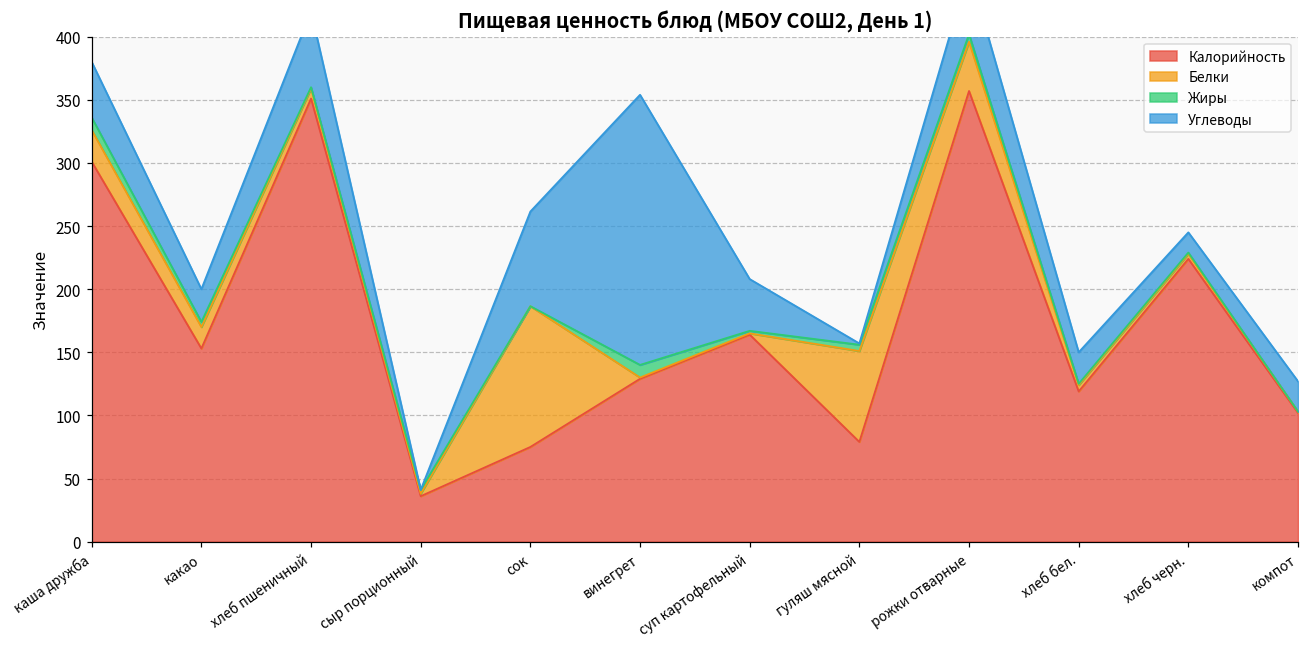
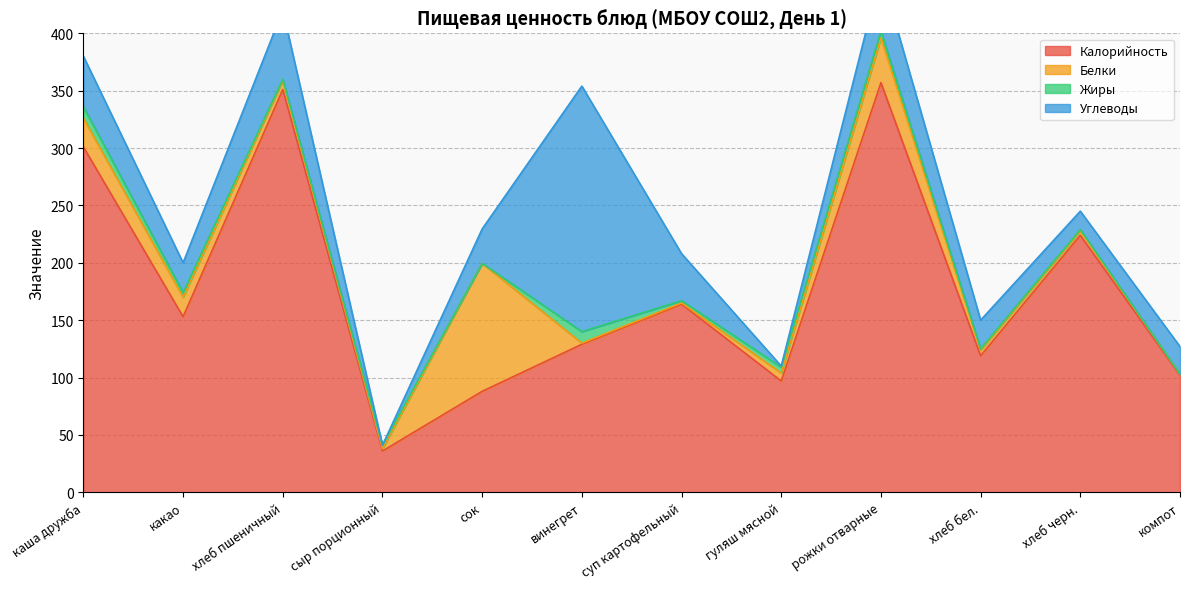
  {
    "Калорийность": {
      "каша дружба": 301,
      "какао": 153,
      "хлеб пшеничный": 351,
-     "сок": 75,
-     "гуляш мясной": 79,
+     "сок": 88,
+     "гуляш мясной": 97,
      "рожки отварные": 357,
      "хлеб бел.": 119,
      "хлеб черн.": 224
    },
    "Белки": {
      "каша дружба": 25,
      "какао": 17,
-     "гуляш мясной": 72,
+     "гуляш мясной": 7,
      "рожки отварные": 39
    },
    "Жиры": {
      "каша дружба": 10,
      "какао": 4,
      "винегрет": 10
    },
    "Углеводы": {
      "каша дружба": 44,
      "какао": 26,
-     "сок": 75,
+     "сок": 30,
      "винегрет": 214,
      "суп картофельный": 41,
      "хлеб бел.": 25,
      "хлеб черн.": 16,
      "компот": 24
    }
  }
